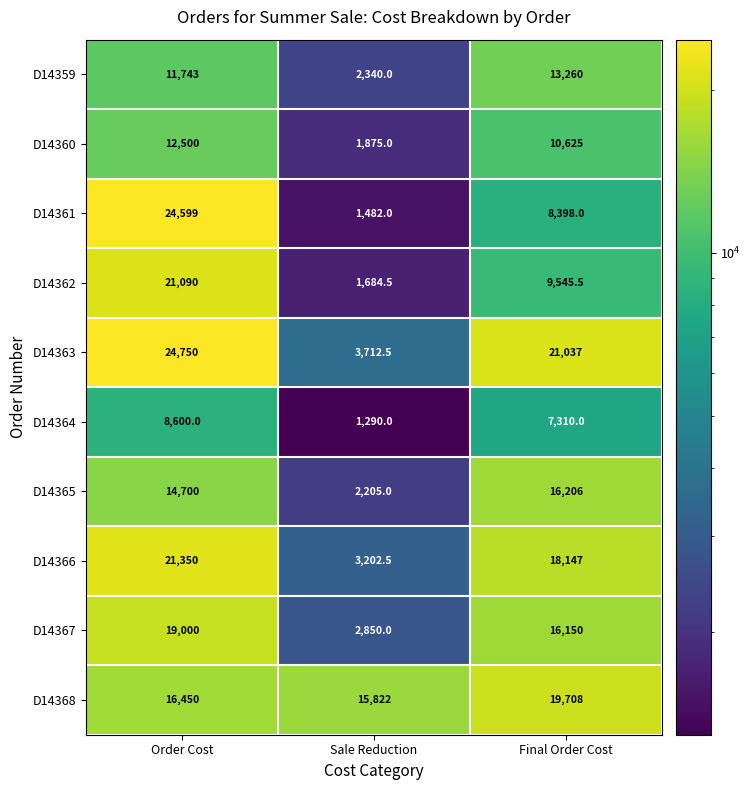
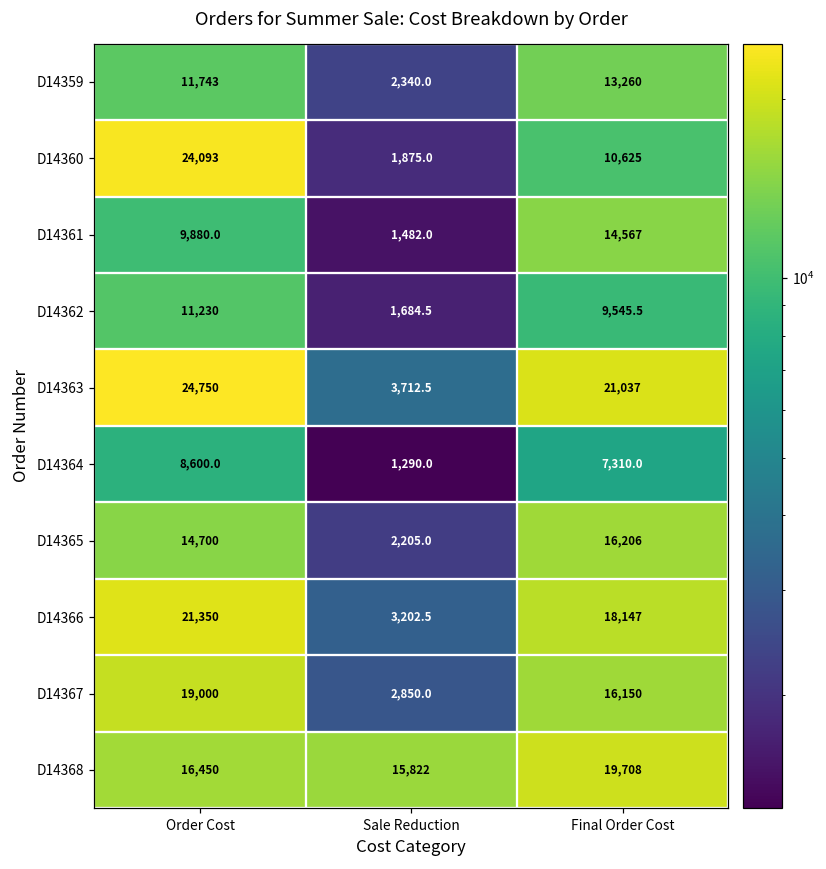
  {
    "D14359": {
      "Order Cost": "11,743",
      "Sale Reduction": "2,340.0",
      "Final Order Cost": "13,260"
    },
    "D14360": {
-     "Order Cost": "12,500",
+     "Order Cost": "24,093",
      "Sale Reduction": "1,875.0",
      "Final Order Cost": "10,625"
    },
    "D14361": {
-     "Order Cost": "24,599",
+     "Order Cost": "9,880.0",
      "Sale Reduction": "1,482.0",
-     "Final Order Cost": "8,398.0"
+     "Final Order Cost": "14,567"
    },
    "D14362": {
-     "Order Cost": "21,090",
+     "Order Cost": "11,230",
      "Sale Reduction": "1,684.5",
      "Final Order Cost": "9,545.5"
    },
    "D14363": {
      "Order Cost": "24,750",
      "Sale Reduction": "3,712.5",
      "Final Order Cost": "21,037"
    },
    "D14364": {
      "Order Cost": "8,600.0",
      "Sale Reduction": "1,290.0",
      "Final Order Cost": "7,310.0"
    },
    "D14365": {
      "Order Cost": "14,700",
      "Sale Reduction": "2,205.0",
      "Final Order Cost": "16,206"
    },
    "D14366": {
      "Order Cost": "21,350",
      "Sale Reduction": "3,202.5",
      "Final Order Cost": "18,147"
    },
    "D14367": {
      "Order Cost": "19,000",
      "Sale Reduction": "2,850.0",
      "Final Order Cost": "16,150"
    },
    "D14368": {
      "Order Cost": "16,450",
      "Sale Reduction": "15,822",
      "Final Order Cost": "19,708"
    }
  }
